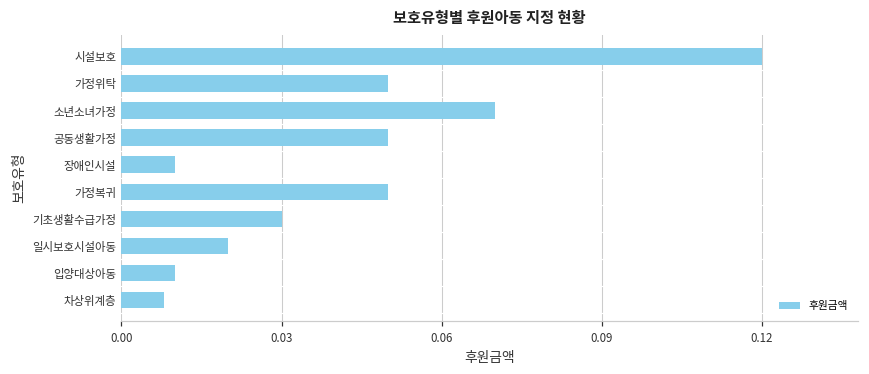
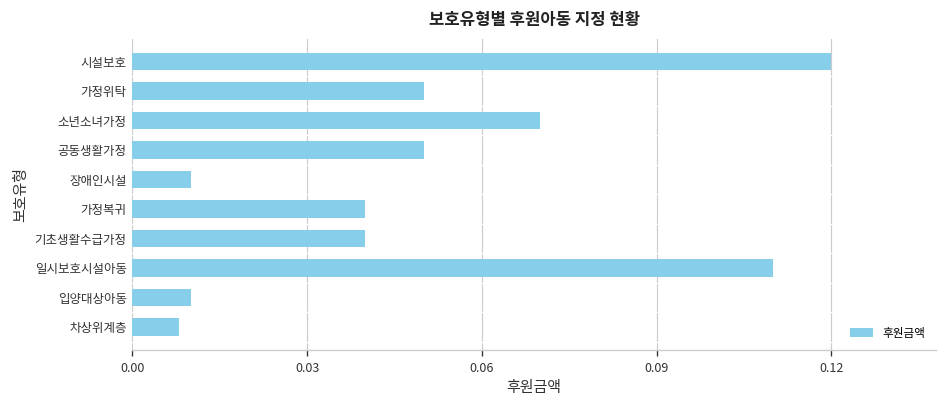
  {
    "시설보호": 0.12,
    "가정위탁": 0.05,
    "소년소녀가정": 0.07,
    "공동생활가정": 0.05,
    "장애인시설": 0.01,
-   "가정복귀": 0.05,
-   "기초생활수급가정": 0.03,
-   "일시보호시설아동": 0.02,
+   "가정복귀": 0.04,
+   "기초생활수급가정": 0.04,
+   "일시보호시설아동": 0.11,
    "입양대상아동": 0.01,
    "차상위계층": 0.008
  }
